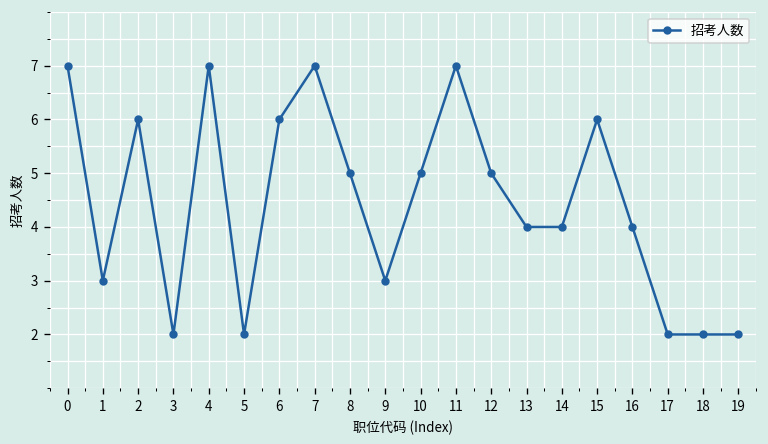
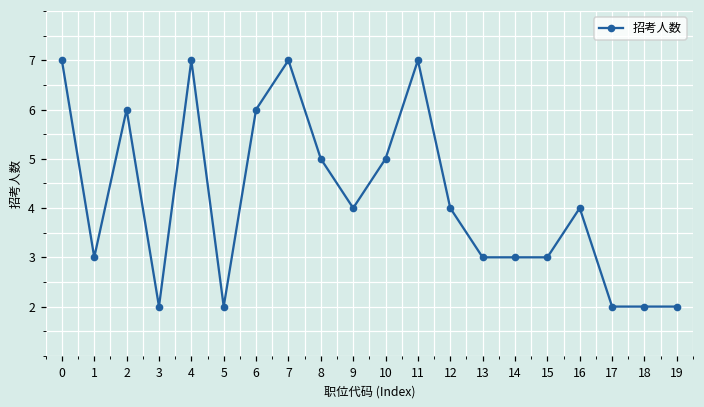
  {
    "0": 7,
    "1": 3,
    "2": 6,
    "3": 2,
    "4": 7,
    "5": 2,
    "6": 6,
    "7": 7,
    "8": 5,
-   "9": 3,
+   "9": 4,
    "10": 5,
    "11": 7,
-   "12": 5,
-   "13": 4,
-   "14": 4,
-   "15": 6,
+   "12": 4,
+   "13": 3,
+   "14": 3,
+   "15": 3,
    "16": 4,
    "17": 2,
    "18": 2,
    "19": 2
  }
